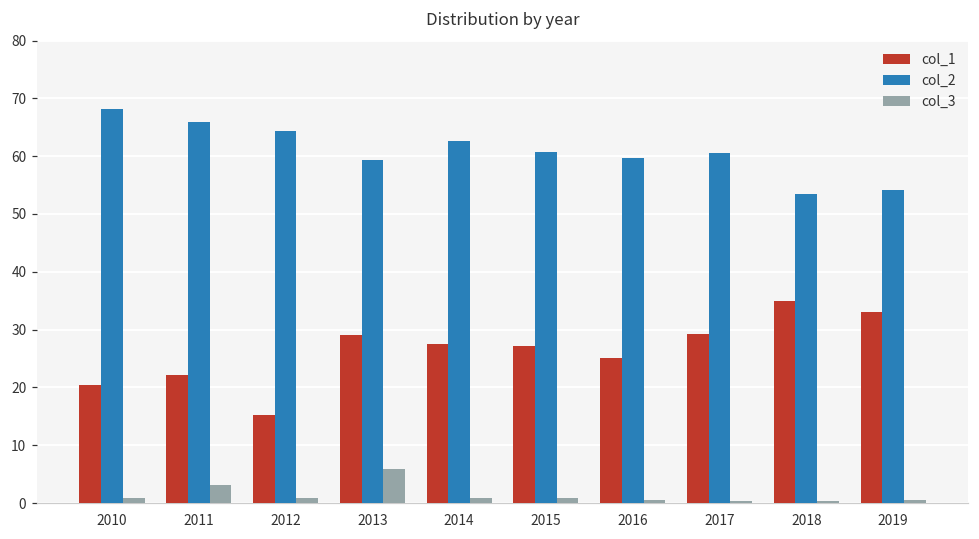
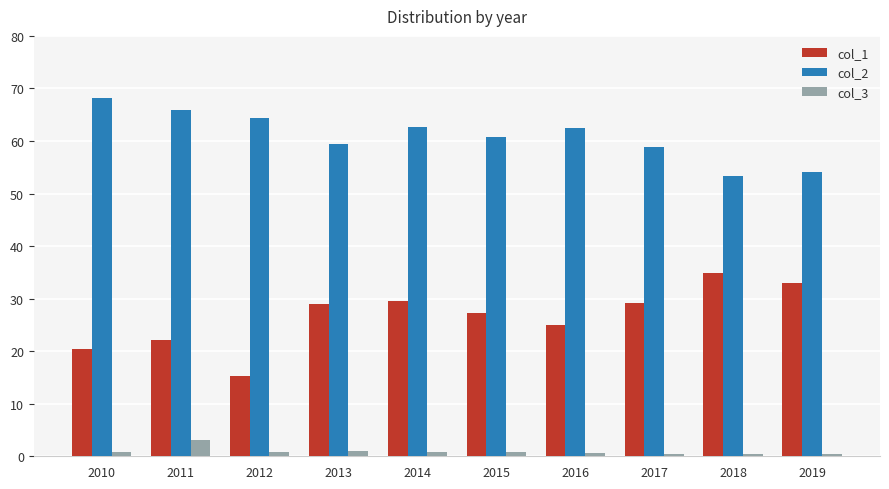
  {
    "col_1": {
      "2010": 20,
      "2011": 22,
      "2012": 15,
      "2013": 29,
-     "2014": 28,
+     "2014": 30,
      "2015": 27,
      "2016": 25,
      "2017": 29,
      "2018": 35,
      "2019": 33
    },
    "col_2": {
      "2010": 68,
      "2011": 66,
      "2012": 64,
      "2013": 59,
      "2014": 63,
      "2015": 61,
-     "2016": 60,
-     "2017": 61,
+     "2016": 62,
+     "2017": 59,
      "2018": 53,
      "2019": 54
    },
    "col_3": {
      "2010": 1,
      "2011": 3,
      "2012": 1,
-     "2013": 6,
+     "2013": 1,
      "2014": 1,
      "2015": 1,
      "2016": 1,
      "2019": 1
    }
  }
